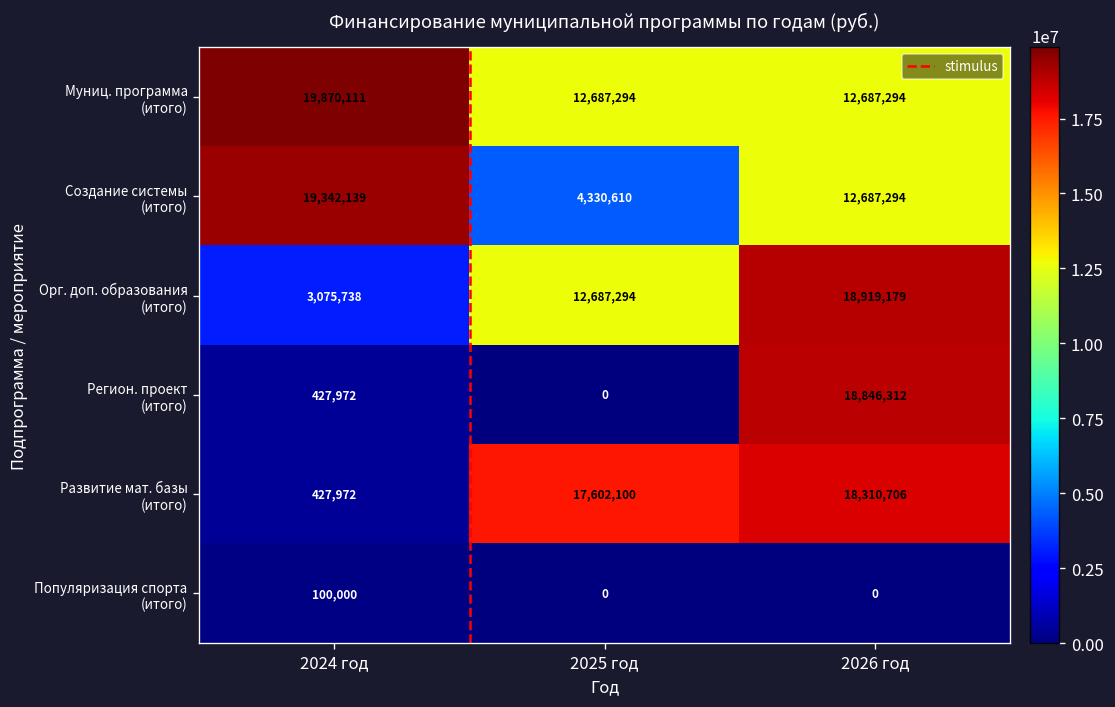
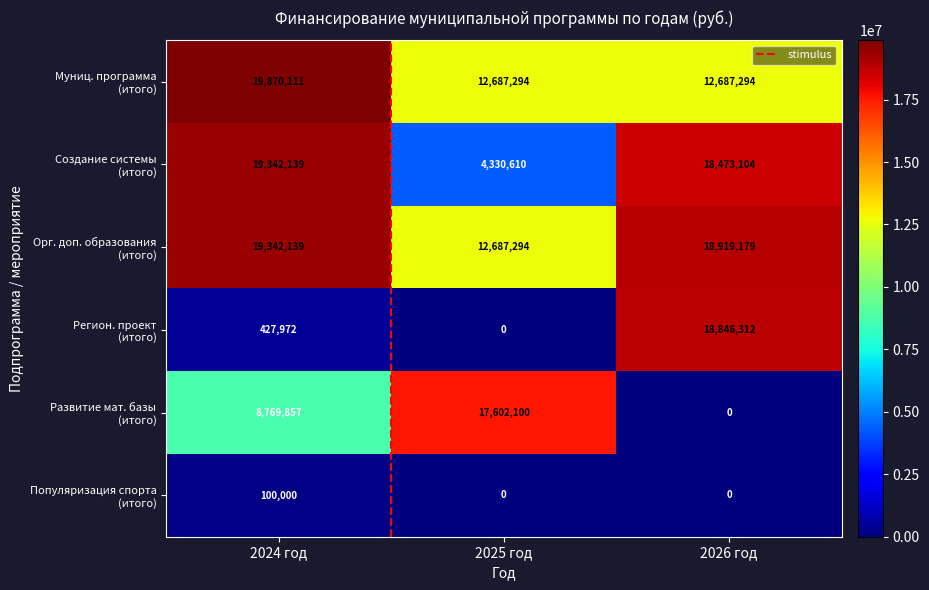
  {
    "Муниц. программа (итого)": {
      "2024 год": "19,870,111",
      "2025 год": "12,687,294",
      "2026 год": "12,687,294"
    },
    "Создание системы (итого)": {
      "2024 год": "19,342,139",
      "2025 год": "4,330,610",
-     "2026 год": "12,687,294"
+     "2026 год": "18,473,104"
    },
    "Орг. доп. образования (итого)": {
-     "2024 год": "3,075,738",
+     "2024 год": "19,342,139",
      "2025 год": "12,687,294",
      "2026 год": "18,919,179"
    },
    "Регион. проект (итого)": {
      "2024 год": "427,972",
      "2025 год": "0",
      "2026 год": "18,846,312"
    },
    "Развитие мат. базы (итого)": {
-     "2024 год": "427,972",
+     "2024 год": "8,769,857",
      "2025 год": "17,602,100",
-     "2026 год": "18,310,706"
+     "2026 год": "0"
    },
    "Популяризация спорта (итого)": {
      "2024 год": "100,000",
      "2025 год": "0",
      "2026 год": "0"
    }
  }
